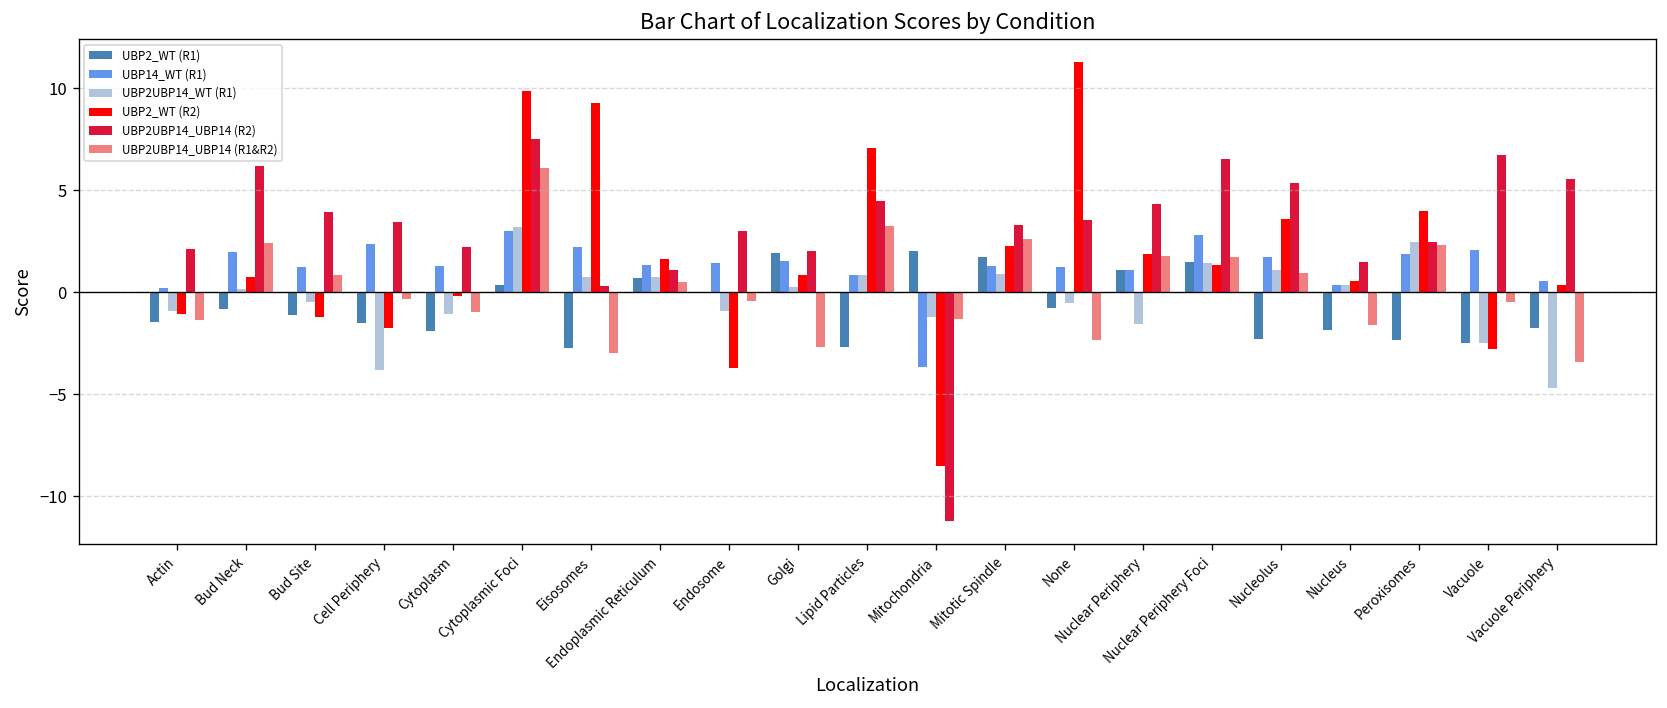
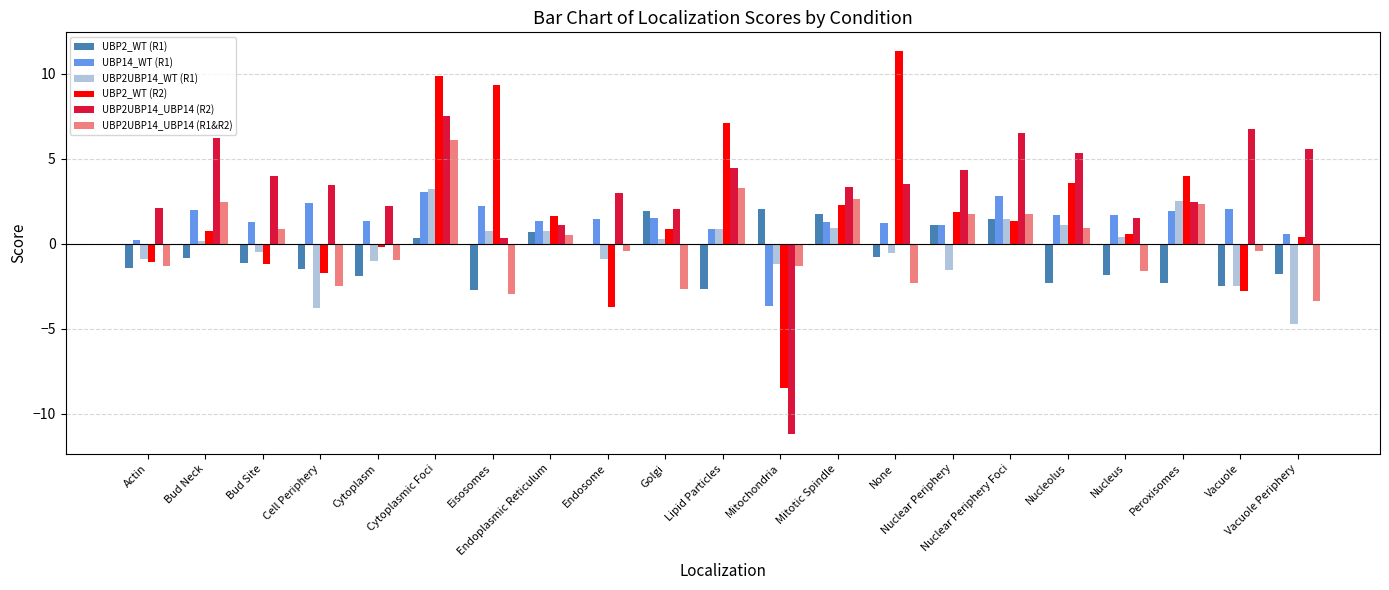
  {
    "UBP2_WT (R1)": {
      "Actin": -1.5,
      "Bud Neck": -0.8,
      "Bud Site": -1.1,
      "Cell Periphery": -1.5,
      "Cytoplasm": -1.9,
      "Cytoplasmic Foci": 0.4,
      "Eisosomes": -2.7,
      "Endoplasmic Reticulum": 0.7,
      "Golgi": 1.9,
      "Lipid Particles": -2.7,
      "Mitochondria": 2.1,
      "Mitotic Spindle": 1.7,
      "None": -0.8,
      "Nuclear Periphery": 1.1,
      "Nuclear Periphery Foci": 1.5,
      "Nucleolus": -2.3,
      "Nucleus": -1.9,
      "Peroxisomes": -2.3,
      "Vacuole": -2.5,
      "Vacuole Periphery": -1.8
    },
    "UBP14_WT (R1)": {
      "Actin": 0.2,
      "Bud Neck": 2.0,
      "Bud Site": 1.3,
      "Cell Periphery": 2.4,
      "Cytoplasm": 1.3,
      "Cytoplasmic Foci": 3.0,
      "Eisosomes": 2.2,
      "Endoplasmic Reticulum": 1.3,
      "Endosome": 1.4,
      "Golgi": 1.5,
      "Lipid Particles": 0.8,
      "Mitochondria": -3.7,
      "Mitotic Spindle": 1.3,
      "None": 1.2,
      "Nuclear Periphery": 1.1,
      "Nuclear Periphery Foci": 2.8,
      "Nucleolus": 1.7,
-     "Nucleus": 0.4,
+     "Nucleus": 1.7,
      "Peroxisomes": 1.9,
      "Vacuole": 2.1,
      "Vacuole Periphery": 0.6
    },
    "UBP2UBP14_WT (R1)": {
      "Actin": -0.9,
      "Bud Neck": 0.2,
      "Bud Site": -0.5,
      "Cell Periphery": -3.8,
      "Cytoplasm": -1.0,
      "Cytoplasmic Foci": 3.2,
      "Eisosomes": 0.8,
      "Endoplasmic Reticulum": 0.7,
      "Endosome": -0.9,
      "Golgi": 0.3,
      "Lipid Particles": 0.8,
      "Mitochondria": -1.2,
      "Mitotic Spindle": 0.9,
      "None": -0.5,
      "Nuclear Periphery": -1.6,
      "Nuclear Periphery Foci": 1.5,
      "Nucleolus": 1.1,
      "Nucleus": 0.4,
      "Peroxisomes": 2.5,
      "Vacuole": -2.5,
      "Vacuole Periphery": -4.7
    },
    "UBP2_WT (R2)": {
      "Actin": -1.1,
      "Bud Neck": 0.7,
      "Bud Site": -1.2,
      "Cell Periphery": -1.7,
      "Cytoplasm": -0.2,
      "Cytoplasmic Foci": 9.9,
      "Eisosomes": 9.3,
      "Endoplasmic Reticulum": 1.6,
      "Endosome": -3.7,
      "Golgi": 0.9,
      "Lipid Particles": 7.1,
      "Mitochondria": -8.5,
      "Mitotic Spindle": 2.3,
      "None": 11.3,
      "Nuclear Periphery": 1.9,
      "Nuclear Periphery Foci": 1.4,
      "Nucleolus": 3.6,
      "Nucleus": 0.6,
      "Peroxisomes": 4.0,
      "Vacuole": -2.8,
      "Vacuole Periphery": 0.4
    },
    "UBP2UBP14_UBP14 (R2)": {
      "Actin": 2.1,
      "Bud Neck": 6.2,
      "Bud Site": 4.0,
      "Cell Periphery": 3.5,
      "Cytoplasm": 2.2,
      "Cytoplasmic Foci": 7.5,
      "Eisosomes": 0.3,
      "Endoplasmic Reticulum": 1.1,
      "Endosome": 3.0,
      "Golgi": 2.0,
      "Lipid Particles": 4.5,
      "Mitochondria": -11.2,
      "Mitotic Spindle": 3.3,
      "None": 3.5,
      "Nuclear Periphery": 4.3,
      "Nuclear Periphery Foci": 6.5,
      "Nucleolus": 5.4,
      "Nucleus": 1.5,
      "Peroxisomes": 2.5,
      "Vacuole": 6.7,
      "Vacuole Periphery": 5.5
    },
    "UBP2UBP14_UBP14 (R1&R2)": {
      "Actin": -1.3,
      "Bud Neck": 2.4,
      "Bud Site": 0.9,
-     "Cell Periphery": -0.3,
+     "Cell Periphery": -2.5,
      "Cytoplasm": -0.9,
      "Cytoplasmic Foci": 6.1,
      "Eisosomes": -3.0,
      "Endoplasmic Reticulum": 0.5,
      "Endosome": -0.4,
      "Golgi": -2.7,
      "Lipid Particles": 3.3,
      "Mitochondria": -1.3,
      "Mitotic Spindle": 2.6,
      "None": -2.3,
      "Nuclear Periphery": 1.8,
      "Nuclear Periphery Foci": 1.7,
      "Nucleolus": 0.9,
      "Nucleus": -1.6,
      "Peroxisomes": 2.3,
      "Vacuole": -0.5,
      "Vacuole Periphery": -3.4
    }
  }
